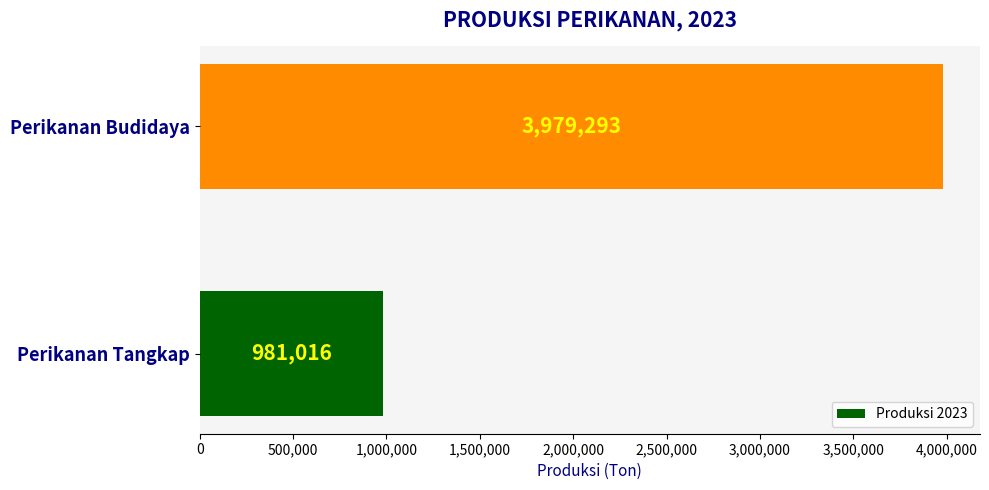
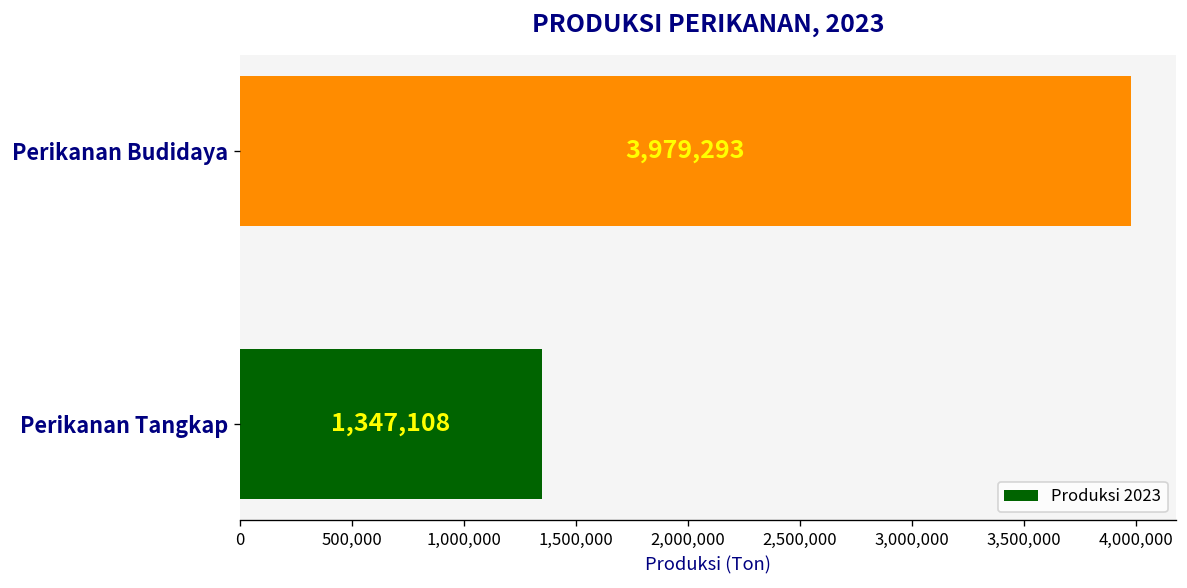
  {
    "Perikanan Budidaya": "3,979,293",
-   "Perikanan Tangkap": "981,016"
+   "Perikanan Tangkap": "1,347,108"
  }
